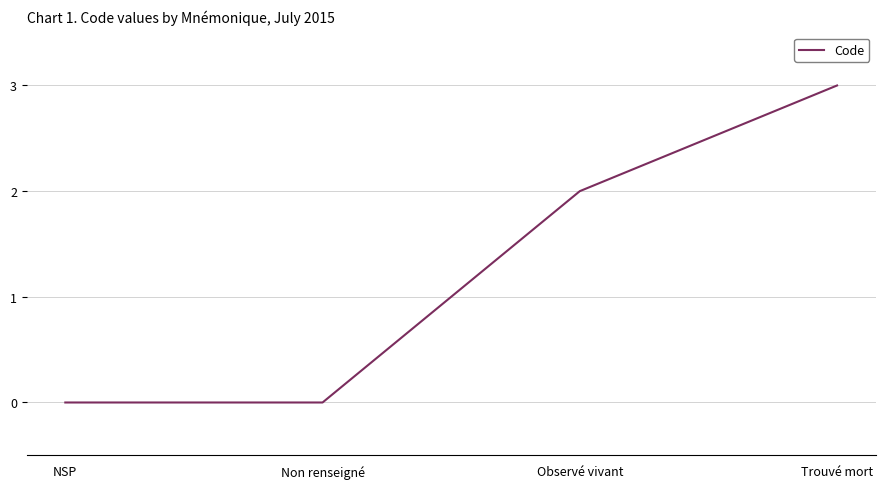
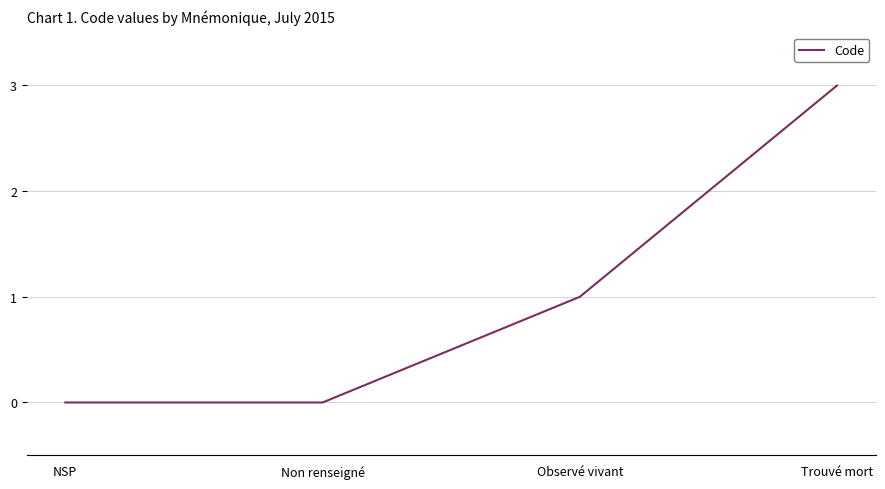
  {
    "NSP": 0,
    "Non renseigné": 0,
-   "Observé vivant": 2,
+   "Observé vivant": 1,
    "Trouvé mort": 3
  }
